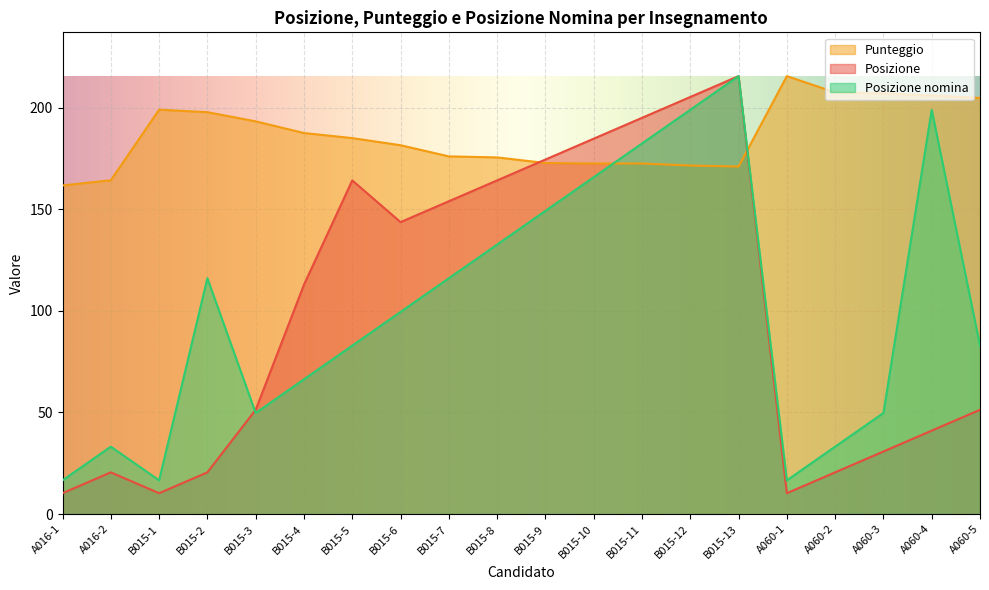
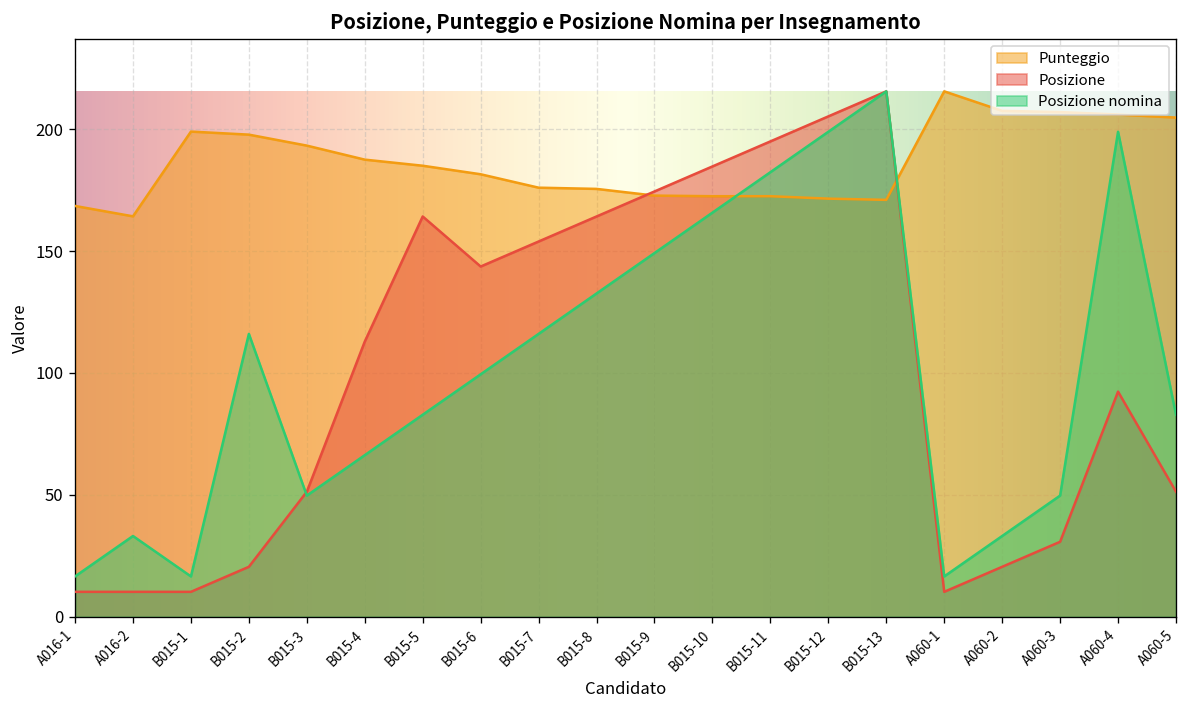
  {
    "Punteggio": {
-     "A016-1": 162,
+     "A016-1": 169,
      "A016-2": 164,
      "B015-1": 199,
      "B015-2": 198,
      "B015-3": 193,
      "B015-4": 188,
      "B015-5": 185,
      "B015-6": 182,
      "B015-7": 176,
      "B015-8": 176,
      "B015-9": 173,
      "B015-10": 173,
      "B015-11": 173,
      "B015-12": 172,
      "B015-13": 171,
      "A060-1": 216,
      "A060-5": 205
    },
    "Posizione": {
      "A016-1": 10,
-     "A016-2": 21,
+     "A016-2": 10,
      "B015-1": 10,
      "B015-2": 21,
      "B015-3": 51,
      "B015-4": 113,
      "B015-5": 164,
      "B015-6": 144,
      "B015-7": 154,
      "B015-8": 164,
      "B015-9": 174,
      "B015-10": 185,
      "B015-11": 195,
      "B015-12": 205,
      "A060-1": 10,
      "A060-2": 21,
      "A060-3": 31,
-     "A060-4": 41,
+     "A060-4": 92,
      "A060-5": 51
    },
    "Posizione nomina": {
      "A016-1": 17,
      "A016-2": 33,
      "B015-1": 17,
      "B015-2": 116,
      "B015-3": 50,
      "B015-4": 66,
      "B015-5": 83,
      "B015-6": 99,
      "B015-7": 116,
      "B015-8": 133,
      "B015-9": 149,
      "B015-10": 166,
      "B015-11": 182,
      "B015-12": 199,
      "A060-1": 17,
      "A060-2": 33,
      "A060-3": 50,
      "A060-4": 199,
      "A060-5": 83
    }
  }
